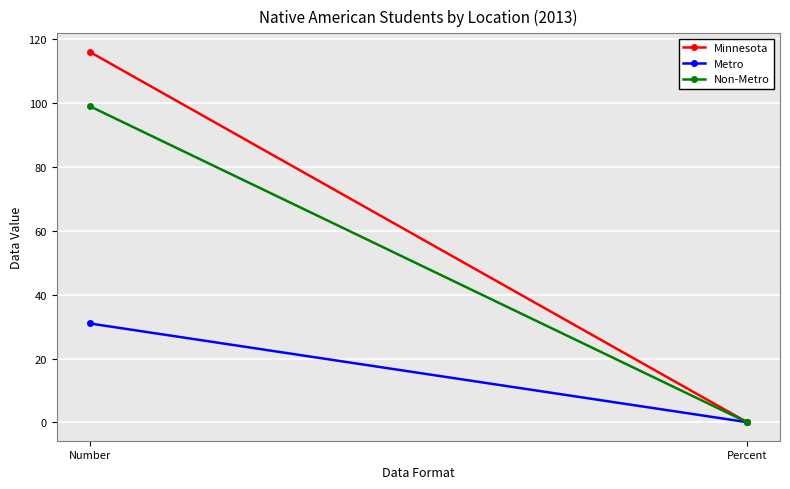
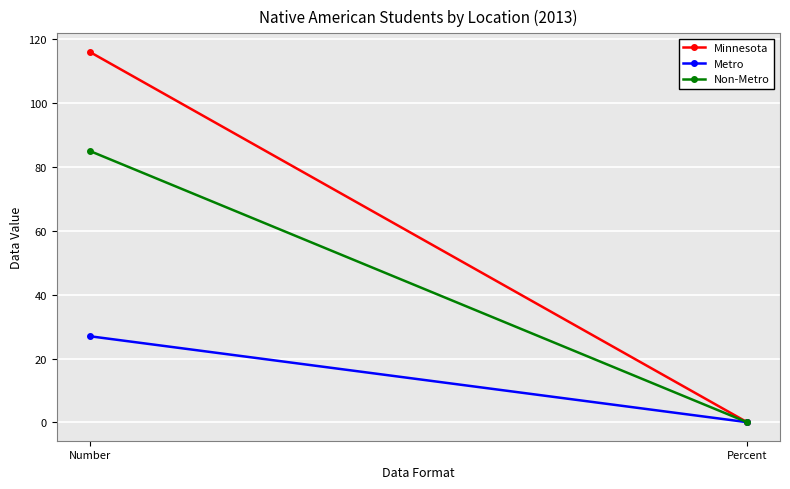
  {
    "Minnesota": {
      "Number": 116
    },
    "Metro": {
-     "Number": 31
+     "Number": 27
    },
    "Non-Metro": {
-     "Number": 99
+     "Number": 85
    }
  }
